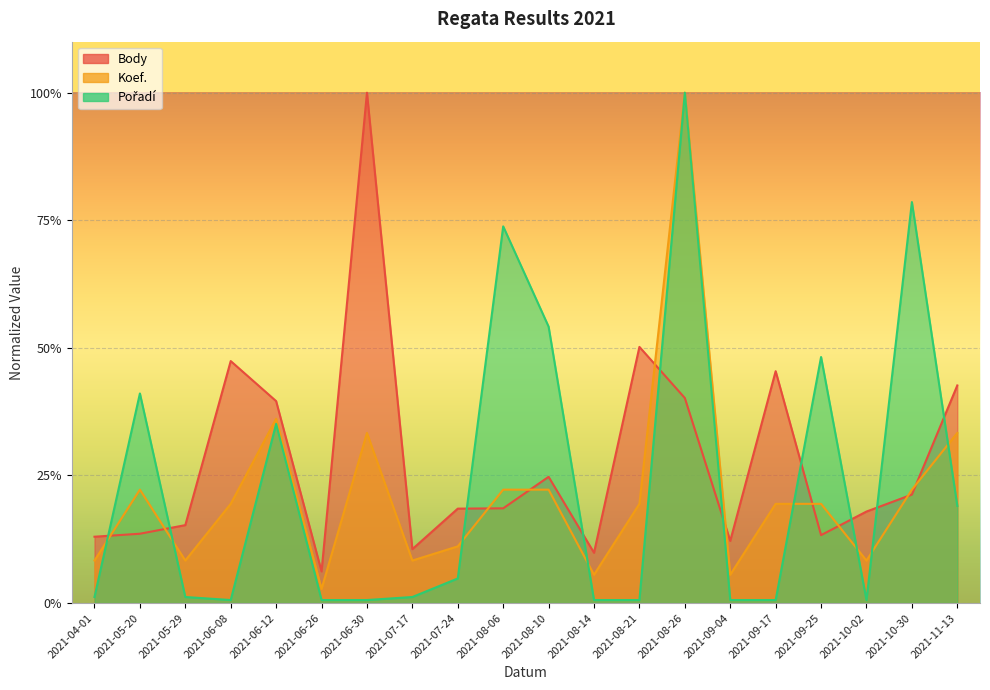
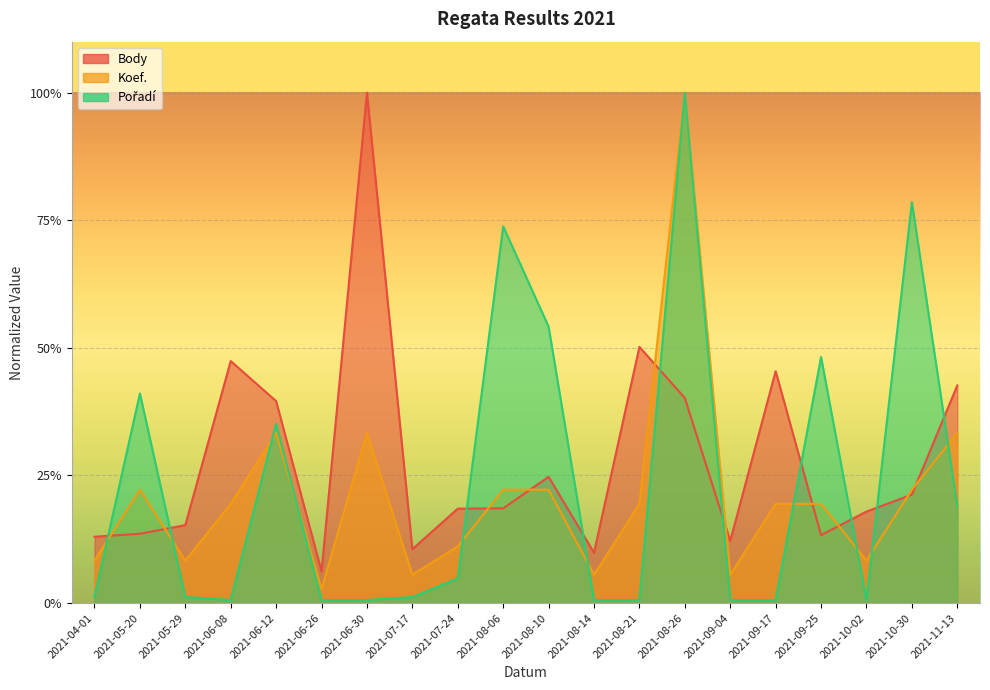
  {
    "Body": {
      "2021-04-01": "13%",
      "2021-05-20": "14%",
      "2021-05-29": "15%",
      "2021-06-08": "47%",
      "2021-06-12": "40%",
      "2021-06-26": "6%",
      "2021-06-30": "100%",
      "2021-07-17": "11%",
      "2021-07-24": "19%",
      "2021-08-06": "19%",
      "2021-08-10": "25%",
      "2021-08-14": "10%",
      "2021-08-21": "50%",
      "2021-08-26": "40%",
      "2021-09-04": "12%",
      "2021-09-17": "45%",
      "2021-09-25": "13%",
      "2021-10-02": "18%",
      "2021-10-30": "21%",
      "2021-11-13": "43%"
    },
    "Koef.": {
      "2021-04-01": "8%",
      "2021-05-20": "22%",
      "2021-05-29": "8%",
      "2021-06-08": "19%",
-     "2021-06-12": "36%",
+     "2021-06-12": "33%",
      "2021-06-26": "3%",
      "2021-06-30": "33%",
-     "2021-07-17": "8%",
+     "2021-07-17": "6%",
      "2021-07-24": "11%",
      "2021-08-06": "22%",
      "2021-08-10": "22%",
      "2021-08-14": "6%",
      "2021-08-21": "19%",
      "2021-09-04": "6%",
      "2021-09-17": "19%",
      "2021-09-25": "19%",
      "2021-10-02": "8%",
      "2021-10-30": "22%",
      "2021-11-13": "33%"
    },
    "Pořadí": {
      "2021-04-01": "1%",
      "2021-05-20": "41%",
      "2021-05-29": "1%",
      "2021-06-08": "1%",
      "2021-06-12": "35%",
      "2021-06-26": "1%",
      "2021-06-30": "1%",
      "2021-07-17": "1%",
      "2021-07-24": "5%",
      "2021-08-06": "74%",
      "2021-08-10": "54%",
      "2021-08-14": "1%",
      "2021-08-21": "1%",
      "2021-09-04": "1%",
      "2021-09-17": "1%",
      "2021-09-25": "48%",
      "2021-10-02": "1%",
      "2021-10-30": "79%",
      "2021-11-13": "19%"
    }
  }
